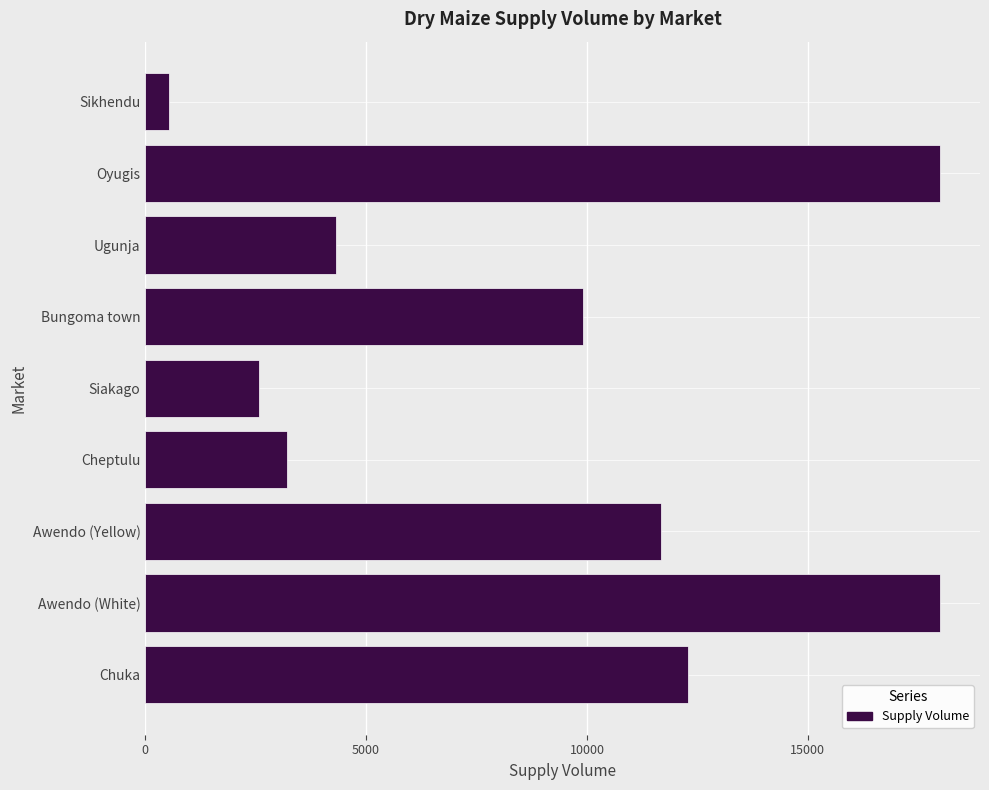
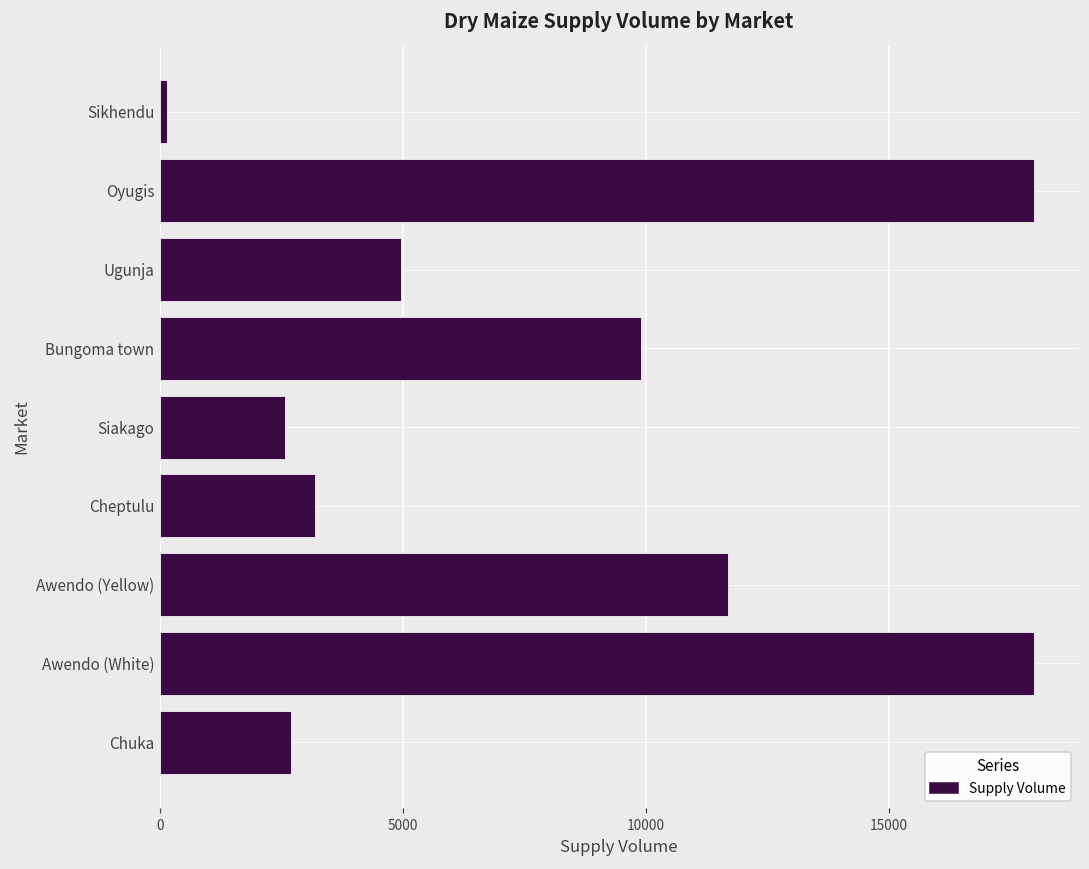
  {
-   "Sikhendu": 500,
+   "Sikhendu": 200,
    "Oyugis": 18000,
-   "Ugunja": 4300,
+   "Ugunja": 5000,
    "Bungoma town": 9900,
    "Siakago": 2600,
    "Cheptulu": 3200,
    "Awendo (Yellow)": 11700,
    "Awendo (White)": 18000,
-   "Chuka": 12300
+   "Chuka": 2700
  }
